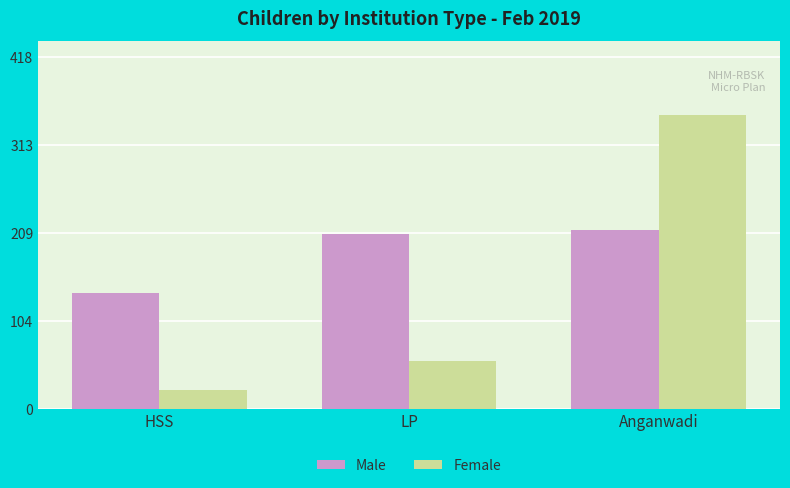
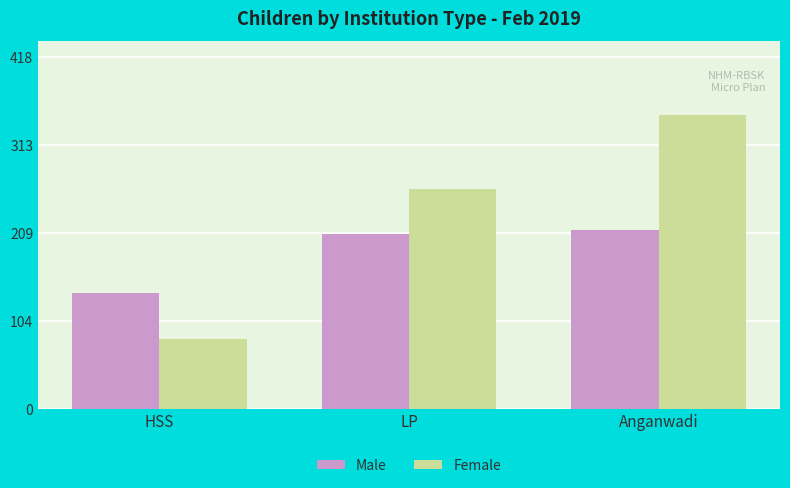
  {
    "Male": {
      "HSS": 140,
      "LP": 210,
      "Anganwadi": 210
    },
    "Female": {
-     "HSS": 20,
-     "LP": 60,
+     "HSS": 80,
+     "LP": 260,
      "Anganwadi": 350
    }
  }
